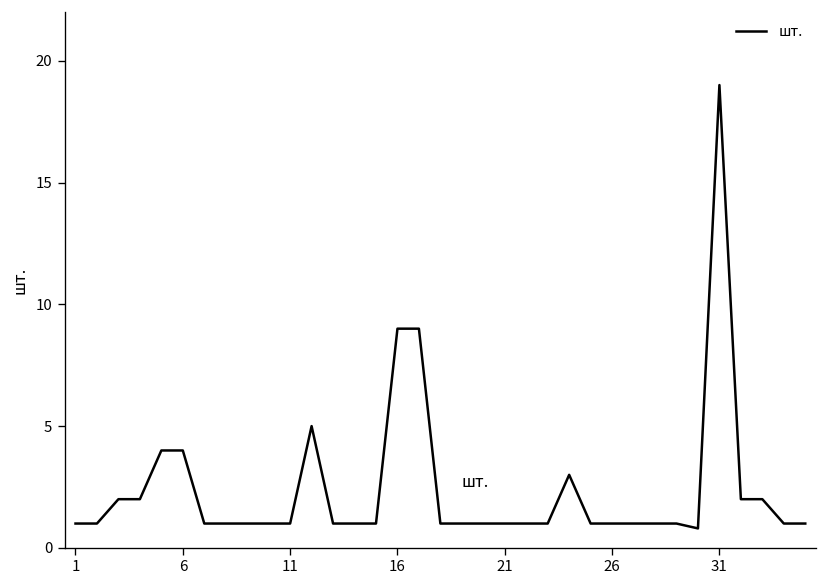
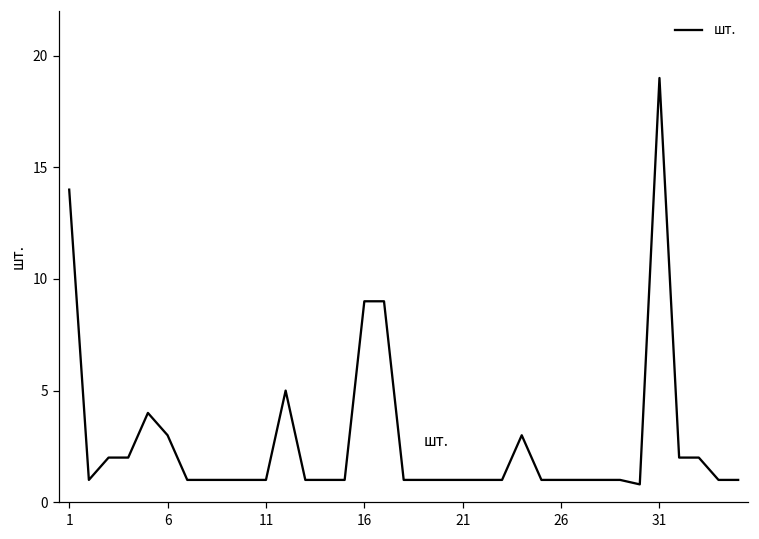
  {
-   "1": 1,
-   "6": 4,
+   "1": 14,
+   "6": 3,
    "11": 1,
    "16": 9,
    "21": 1,
    "26": 1,
    "31": 19
  }
